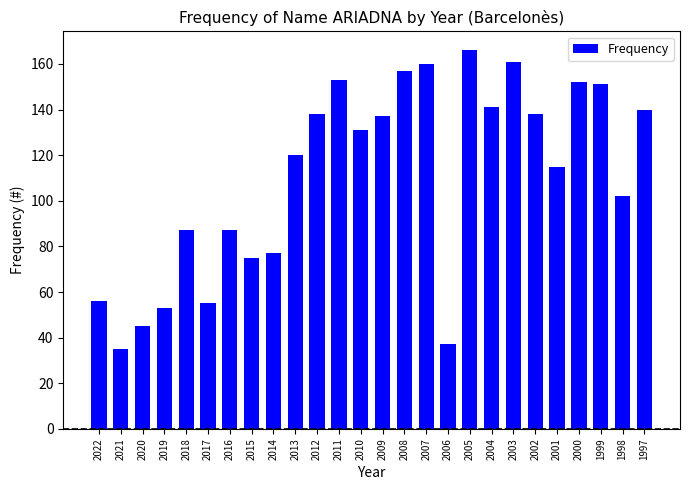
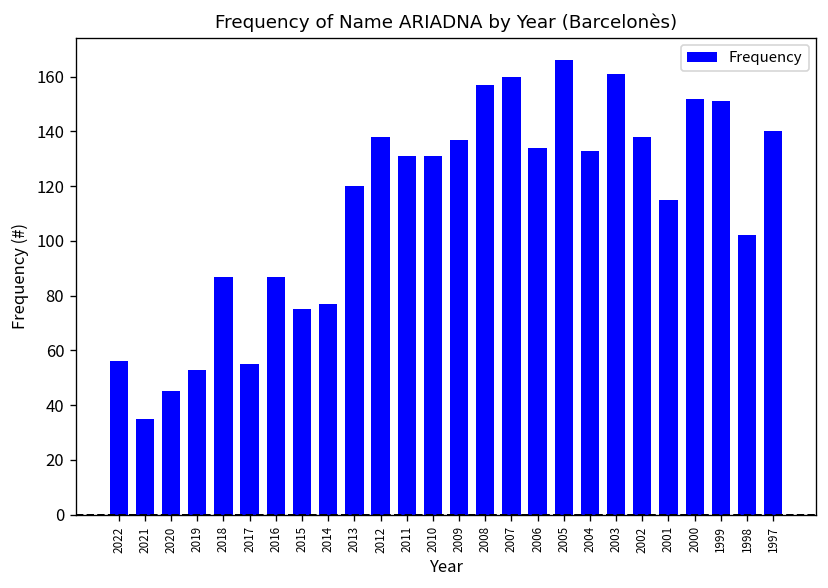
  {
    "2022": 56,
    "2021": 35,
    "2020": 45,
    "2019": 53,
    "2018": 87,
    "2017": 55,
    "2016": 87,
    "2015": 75,
    "2014": 77,
    "2013": 120,
    "2012": 138,
-   "2011": 153,
+   "2011": 131,
    "2010": 131,
    "2009": 137,
    "2008": 157,
    "2007": 160,
-   "2006": 37,
+   "2006": 134,
    "2005": 166,
-   "2004": 141,
+   "2004": 133,
    "2003": 161,
    "2002": 138,
    "2001": 115,
    "2000": 152,
    "1999": 151,
    "1998": 102,
    "1997": 140
  }
